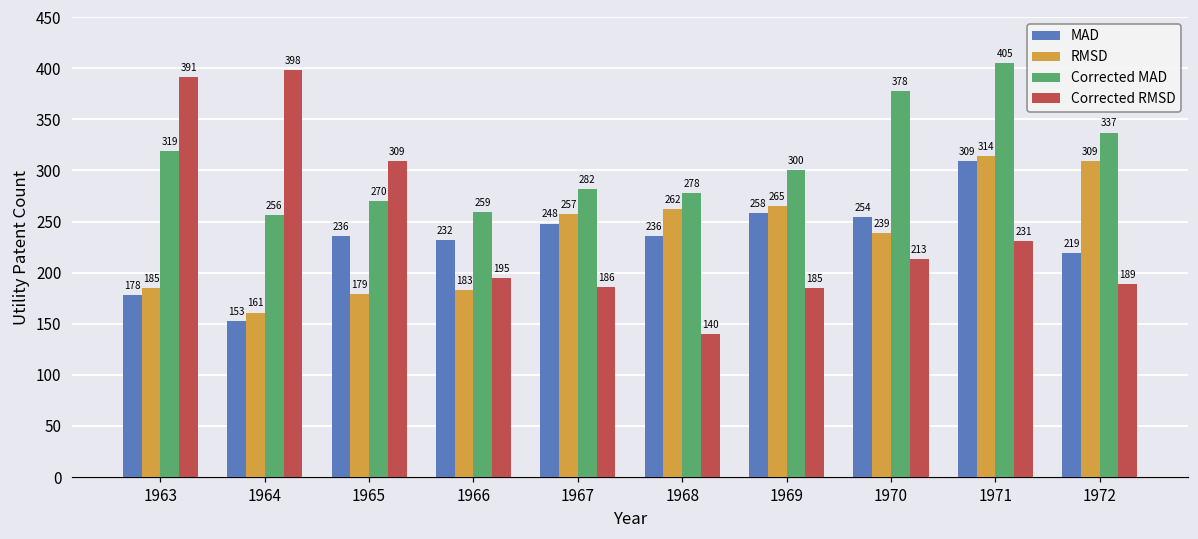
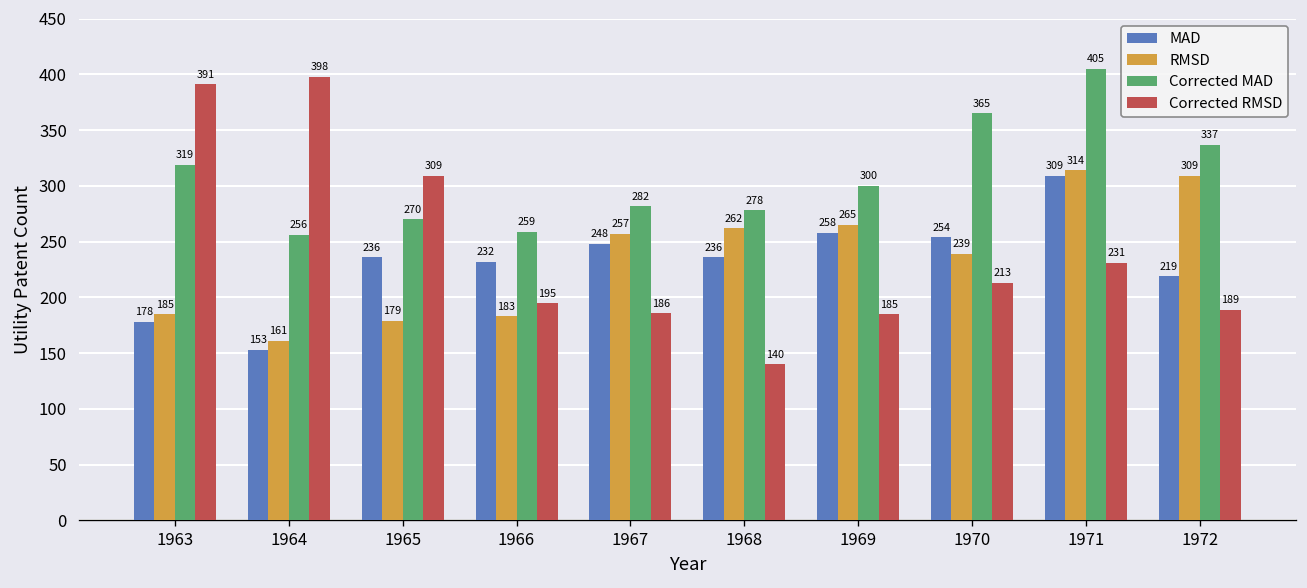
  {
    "MAD": {
      "1963": 178,
      "1964": 153,
      "1965": 236,
      "1966": 232,
      "1967": 248,
      "1968": 236,
      "1969": 258,
      "1970": 254,
      "1971": 309,
      "1972": 219
    },
    "RMSD": {
      "1963": 185,
      "1964": 161,
      "1965": 179,
      "1966": 183,
      "1967": 257,
      "1968": 262,
      "1969": 265,
      "1970": 239,
      "1971": 314,
      "1972": 309
    },
    "Corrected MAD": {
      "1963": 319,
      "1964": 256,
      "1965": 270,
      "1966": 259,
      "1967": 282,
      "1968": 278,
      "1969": 300,
-     "1970": 378,
+     "1970": 365,
      "1971": 405,
      "1972": 337
    },
    "Corrected RMSD": {
      "1963": 391,
      "1964": 398,
      "1965": 309,
      "1966": 195,
      "1967": 186,
      "1968": 140,
      "1969": 185,
      "1970": 213,
      "1971": 231,
      "1972": 189
    }
  }
